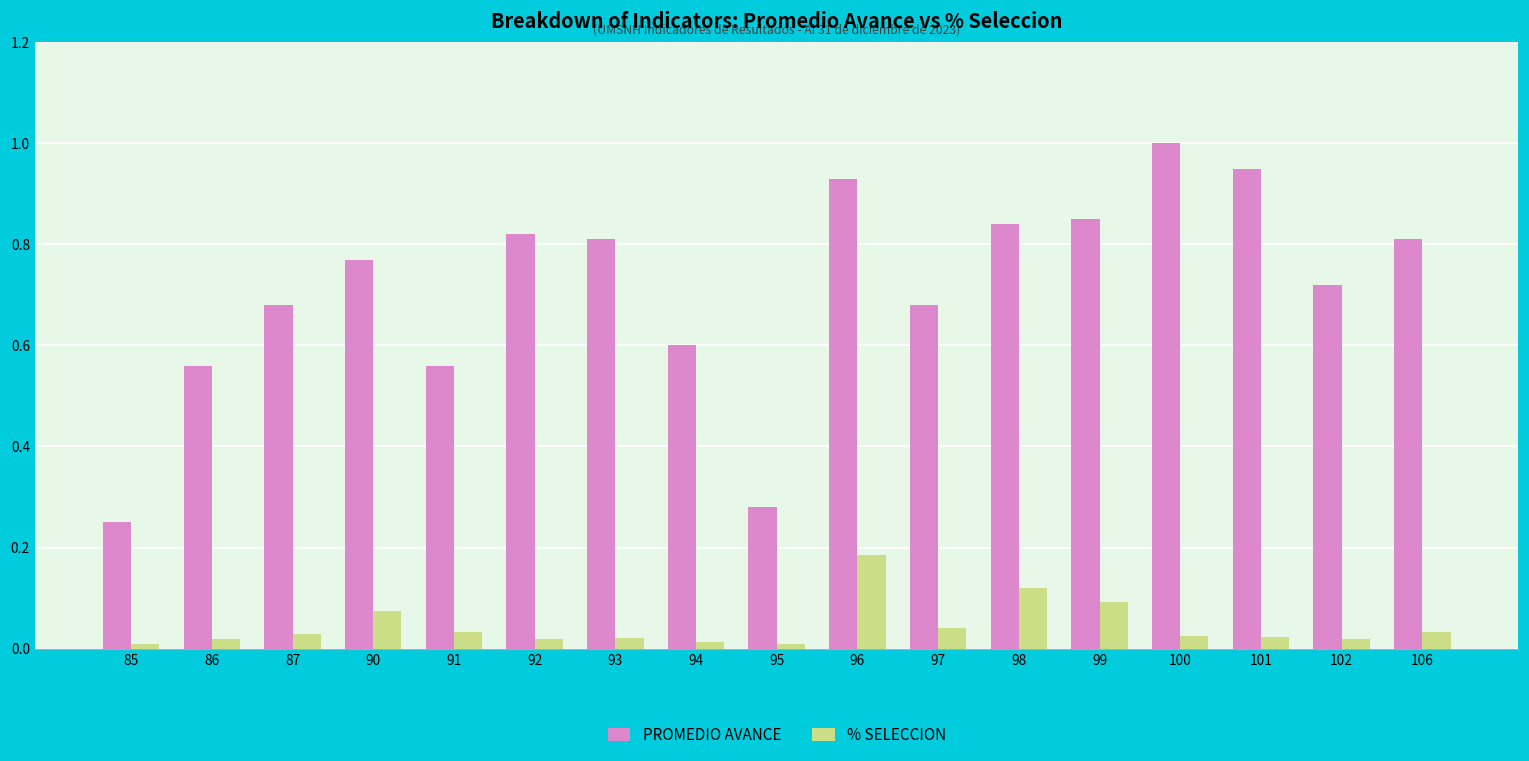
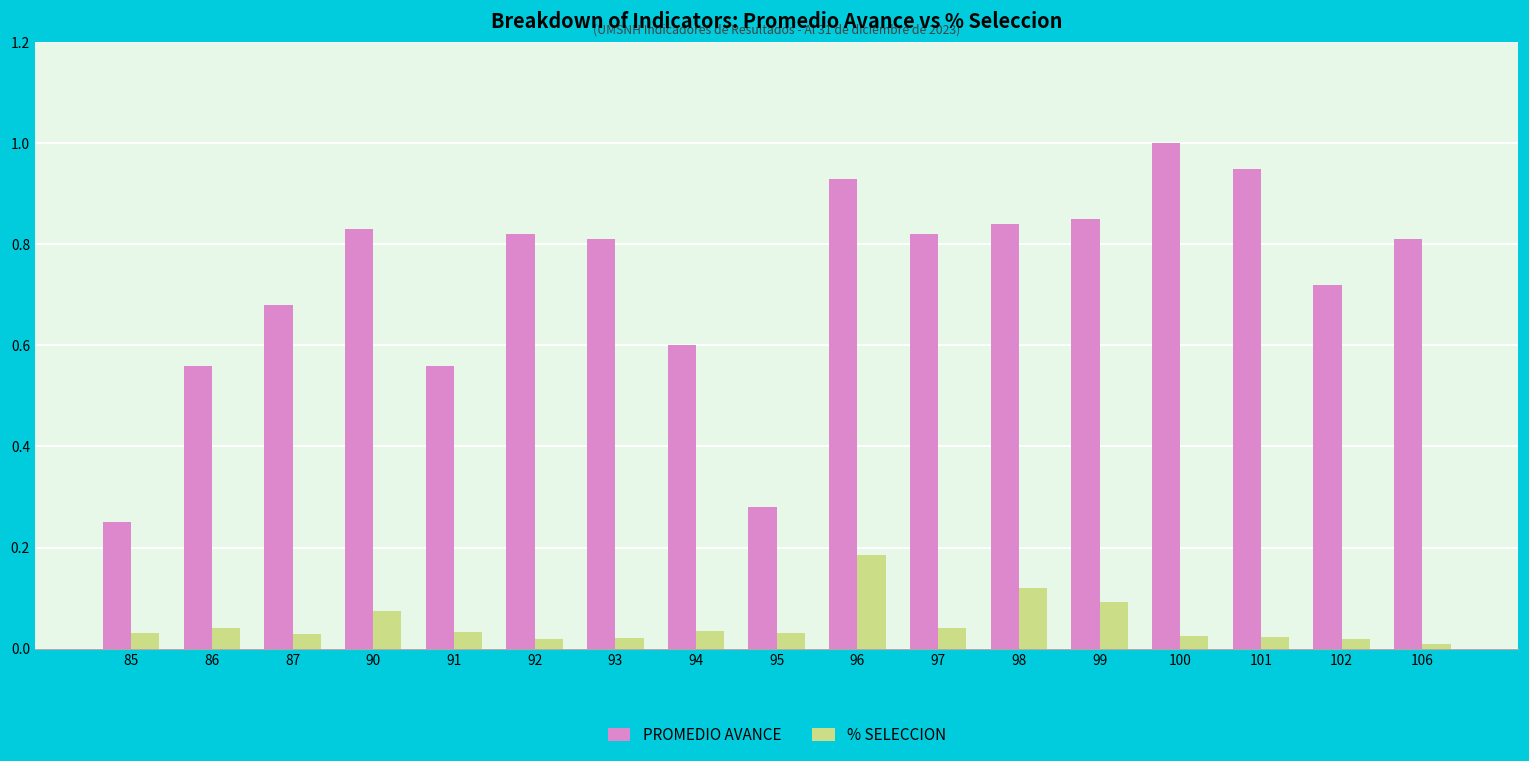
  {
    "PROMEDIO AVANCE": {
      "85": 0.25,
      "86": 0.56,
      "87": 0.68,
-     "90": 0.77,
+     "90": 0.83,
      "91": 0.56,
      "92": 0.82,
      "93": 0.81,
      "94": 0.60,
      "95": 0.28,
      "96": 0.93,
-     "97": 0.68,
+     "97": 0.82,
      "98": 0.84,
      "99": 0.85,
      "100": 1.00,
      "101": 0.95,
      "102": 0.72,
      "106": 0.81
    },
    "% SELECCION": {
-     "85": 0.01,
-     "86": 0.02,
+     "85": 0.03,
+     "86": 0.04,
      "87": 0.03,
      "90": 0.07,
      "91": 0.03,
      "92": 0.02,
      "93": 0.02,
-     "94": 0.01,
-     "95": 0.01,
+     "94": 0.04,
+     "95": 0.03,
      "96": 0.18,
      "97": 0.04,
      "98": 0.12,
      "99": 0.09,
      "100": 0.03,
      "101": 0.02,
      "102": 0.02,
-     "106": 0.03
+     "106": 0.01
    }
  }
